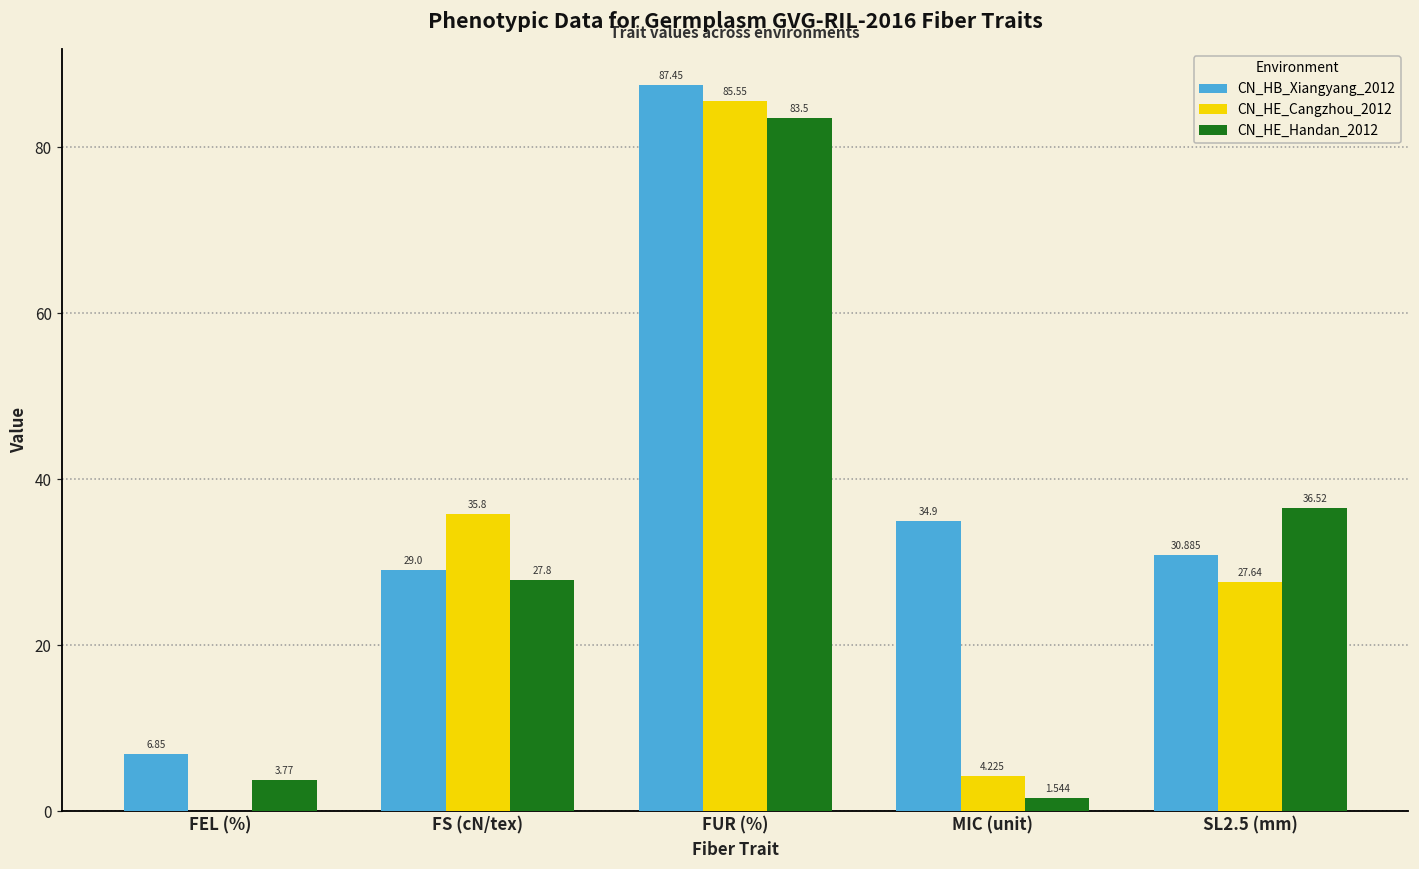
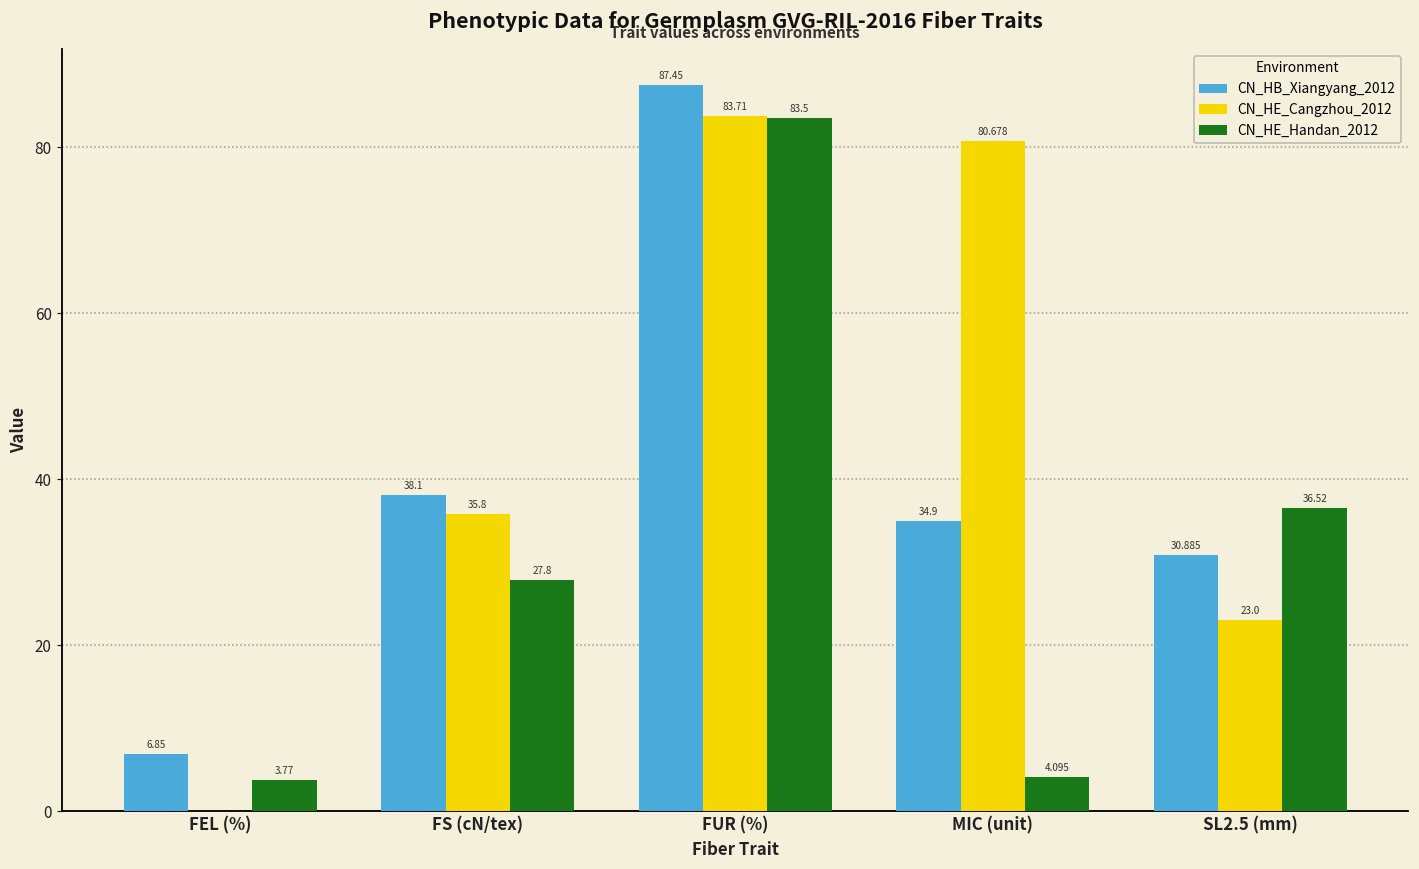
  {
    "CN_HB_Xiangyang_2012": {
      "FEL (%)": 6.85,
-     "FS (cN/tex)": 29.0,
+     "FS (cN/tex)": 38.1,
      "FUR (%)": 87.45,
      "MIC (unit)": 34.9,
      "SL2.5 (mm)": 30.885
    },
    "CN_HE_Cangzhou_2012": {
      "FS (cN/tex)": 35.8,
-     "FUR (%)": 85.55,
-     "MIC (unit)": 4.225,
-     "SL2.5 (mm)": 27.64
+     "FUR (%)": 83.71,
+     "MIC (unit)": 80.678,
+     "SL2.5 (mm)": 23.0
    },
    "CN_HE_Handan_2012": {
      "FEL (%)": 3.77,
      "FS (cN/tex)": 27.8,
      "FUR (%)": 83.5,
-     "MIC (unit)": 1.544,
+     "MIC (unit)": 4.095,
      "SL2.5 (mm)": 36.52
    }
  }
